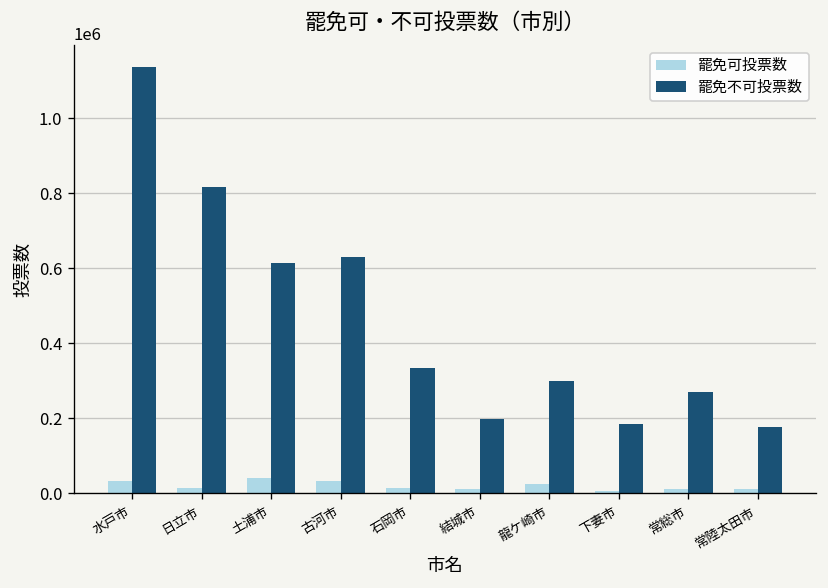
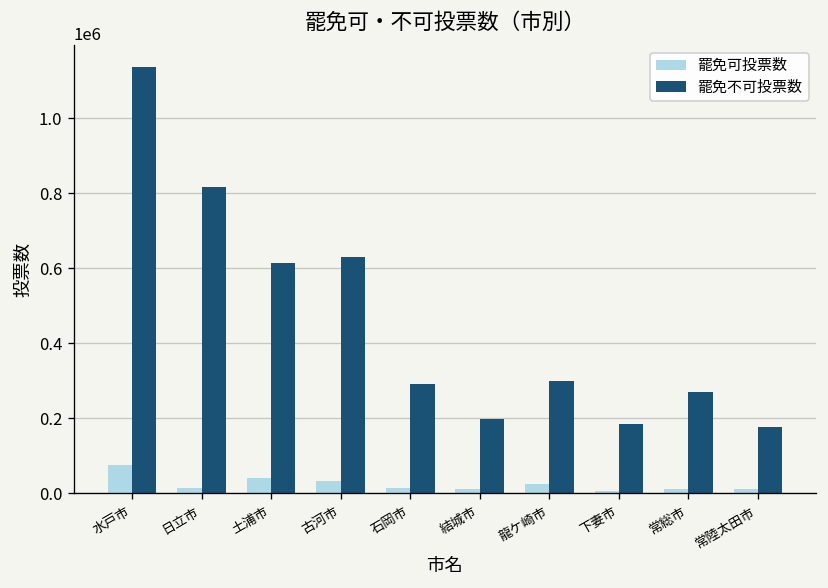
  {
    "罷免可投票数": {
-     "水戸市": 30000,
+     "水戸市": 80000,
      "日立市": 10000,
      "土浦市": 40000,
      "古河市": 30000,
      "石岡市": 10000,
      "結城市": 10000,
      "龍ケ崎市": 30000,
      "常総市": 10000,
      "常陸太田市": 10000
    },
    "罷免不可投票数": {
      "水戸市": 1140000,
      "日立市": 820000,
      "土浦市": 610000,
      "古河市": 630000,
-     "石岡市": 330000,
+     "石岡市": 290000,
      "結城市": 200000,
      "龍ケ崎市": 300000,
      "下妻市": 180000,
      "常総市": 270000,
      "常陸太田市": 180000
    }
  }
